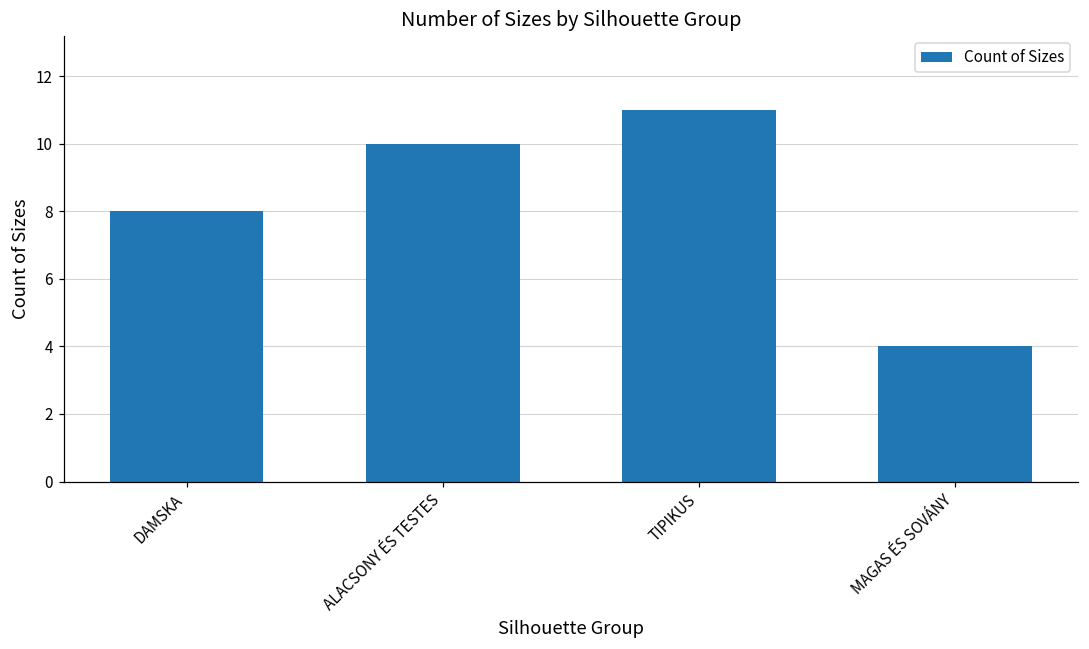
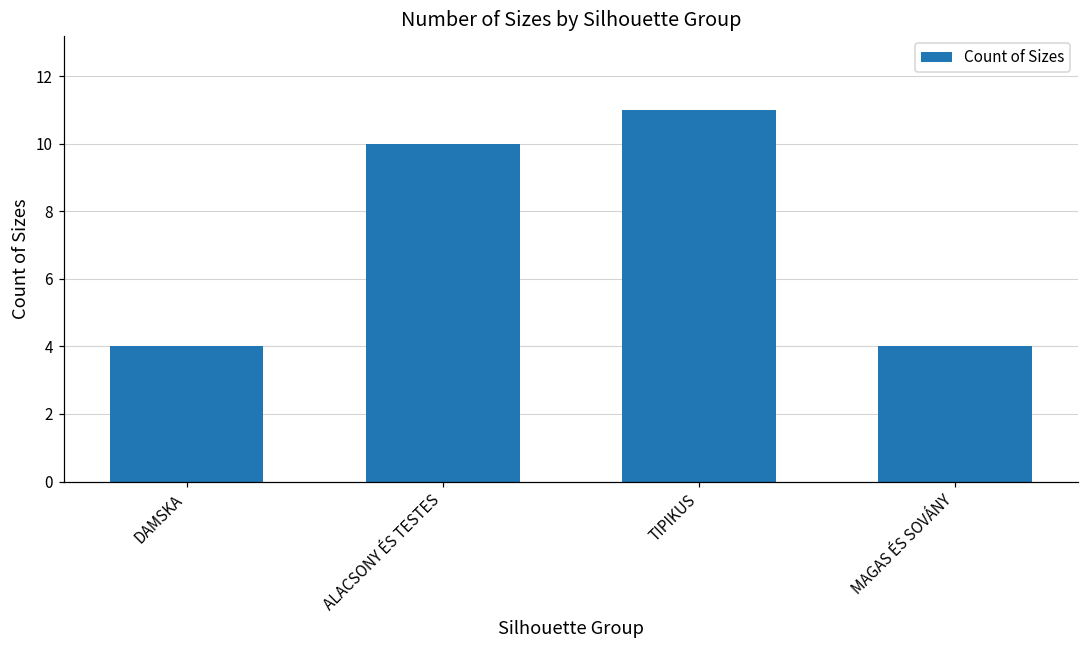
  {
-   "DAMSKA": 8,
+   "DAMSKA": 4,
    "ALACSONY ÉS TESTES": 10,
    "TIPIKUS": 11,
    "MAGAS ÉS SOVÁNY": 4
  }
